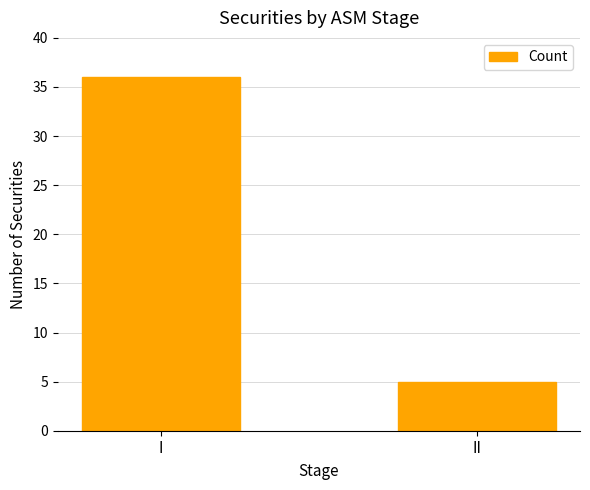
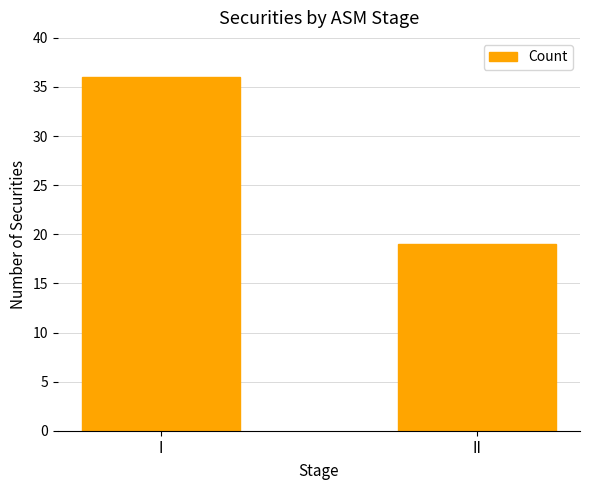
  {
    "I": 36,
-   "II": 5
+   "II": 19
  }
